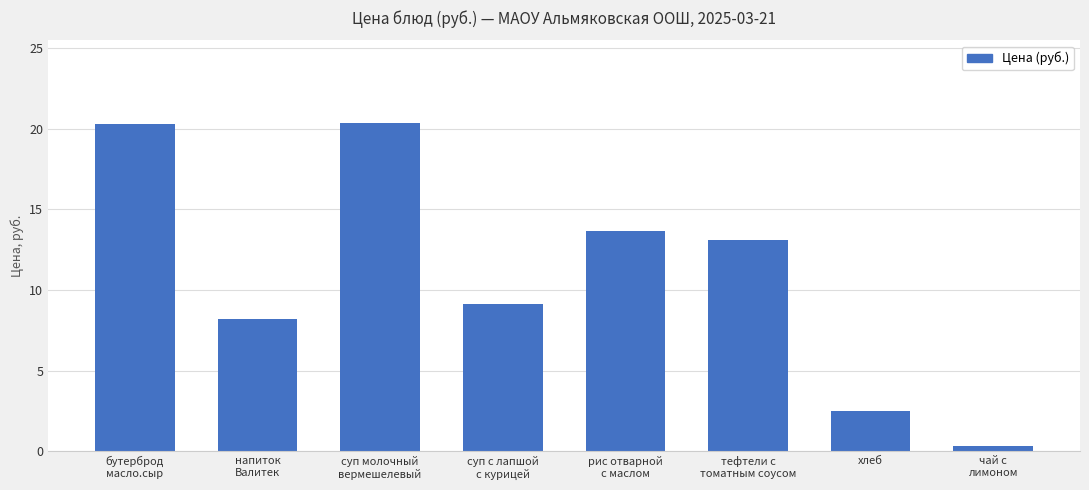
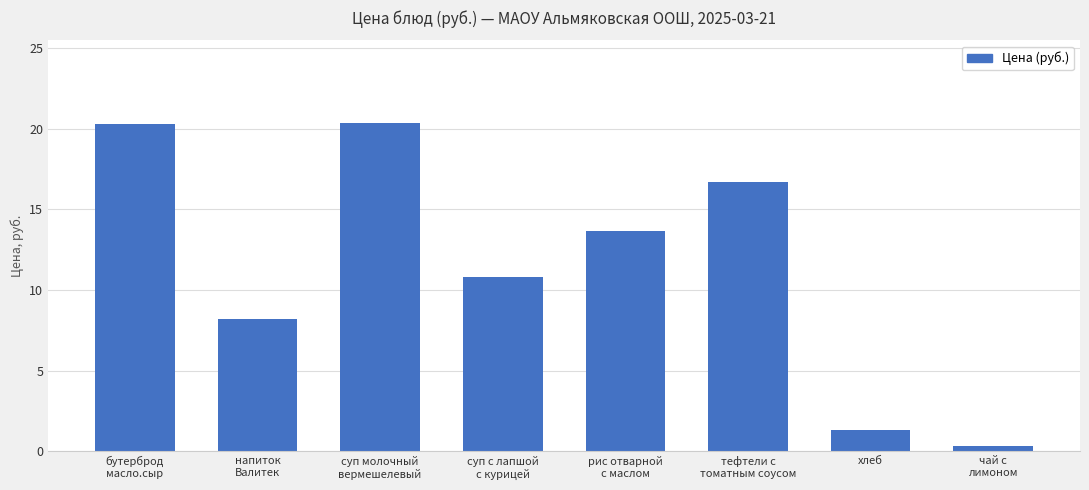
  {
    "бутерброд масло.сыр": 20.3,
    "напиток Валитек": 8.2,
    "суп молочный вермешелевый": 20.4,
-   "суп с лапшой с курицей": 9.1,
+   "суп с лапшой с курицей": 10.8,
    "рис отварной с маслом": 13.7,
-   "тефтели с томатным соусом": 13.1,
-   "хлеб": 2.5,
+   "тефтели с томатным соусом": 16.7,
+   "хлеб": 1.3,
    "чай с лимоном": 0.3
  }
